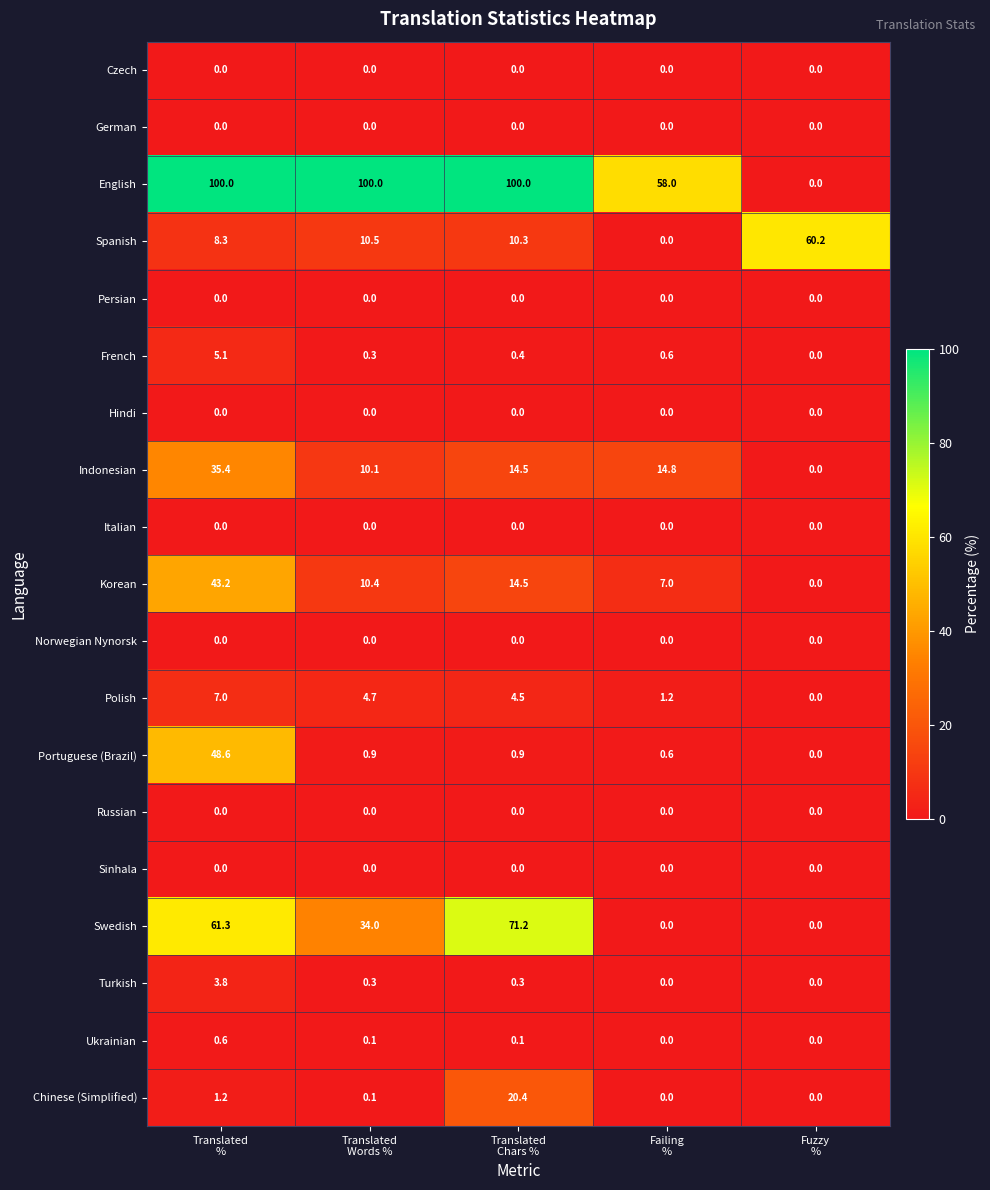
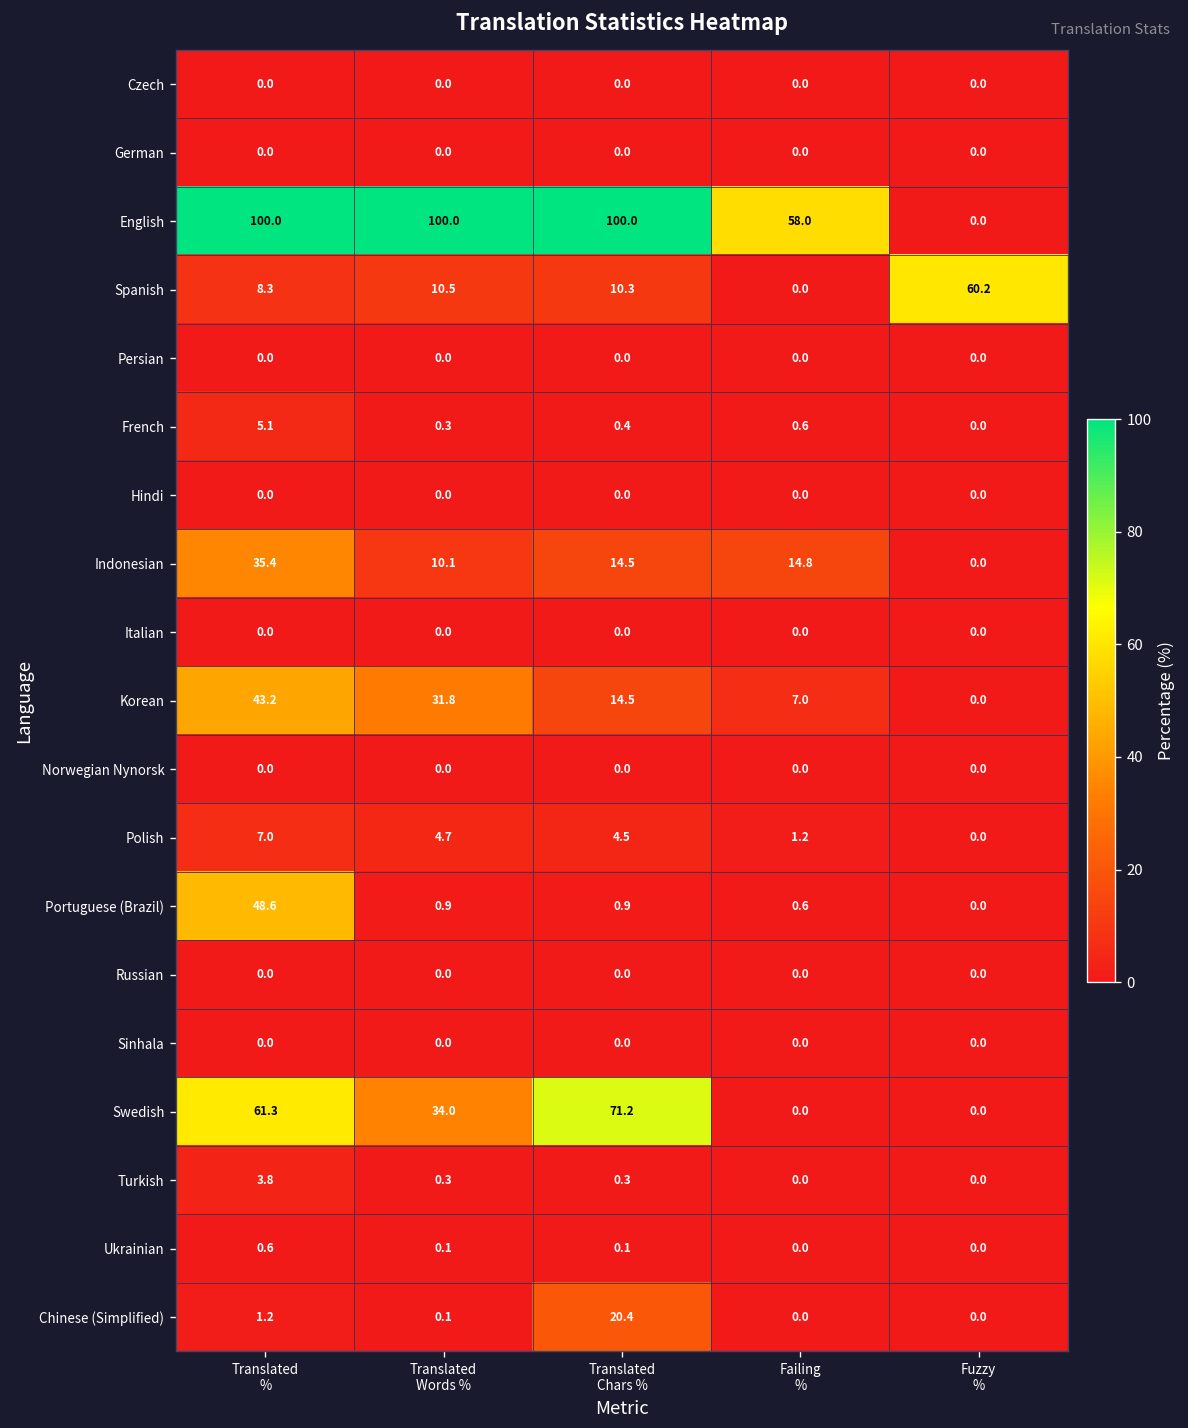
  {
    "Czech": {
      "Translated %": 0.0,
      "Translated Words %": 0.0,
      "Translated Chars %": 0.0,
      "Failing %": 0.0,
      "Fuzzy %": 0.0
    },
    "German": {
      "Translated %": 0.0,
      "Translated Words %": 0.0,
      "Translated Chars %": 0.0,
      "Failing %": 0.0,
      "Fuzzy %": 0.0
    },
    "English": {
      "Translated %": 100.0,
      "Translated Words %": 100.0,
      "Translated Chars %": 100.0,
      "Failing %": 58.0,
      "Fuzzy %": 0.0
    },
    "Spanish": {
      "Translated %": 8.3,
      "Translated Words %": 10.5,
      "Translated Chars %": 10.3,
      "Failing %": 0.0,
      "Fuzzy %": 60.2
    },
    "Persian": {
      "Translated %": 0.0,
      "Translated Words %": 0.0,
      "Translated Chars %": 0.0,
      "Failing %": 0.0,
      "Fuzzy %": 0.0
    },
    "French": {
      "Translated %": 5.1,
      "Translated Words %": 0.3,
      "Translated Chars %": 0.4,
      "Failing %": 0.6,
      "Fuzzy %": 0.0
    },
    "Hindi": {
      "Translated %": 0.0,
      "Translated Words %": 0.0,
      "Translated Chars %": 0.0,
      "Failing %": 0.0,
      "Fuzzy %": 0.0
    },
    "Indonesian": {
      "Translated %": 35.4,
      "Translated Words %": 10.1,
      "Translated Chars %": 14.5,
      "Failing %": 14.8,
      "Fuzzy %": 0.0
    },
    "Italian": {
      "Translated %": 0.0,
      "Translated Words %": 0.0,
      "Translated Chars %": 0.0,
      "Failing %": 0.0,
      "Fuzzy %": 0.0
    },
    "Korean": {
      "Translated %": 43.2,
-     "Translated Words %": 10.4,
+     "Translated Words %": 31.8,
      "Translated Chars %": 14.5,
      "Failing %": 7.0,
      "Fuzzy %": 0.0
    },
    "Norwegian Nynorsk": {
      "Translated %": 0.0,
      "Translated Words %": 0.0,
      "Translated Chars %": 0.0,
      "Failing %": 0.0,
      "Fuzzy %": 0.0
    },
    "Polish": {
      "Translated %": 7.0,
      "Translated Words %": 4.7,
      "Translated Chars %": 4.5,
      "Failing %": 1.2,
      "Fuzzy %": 0.0
    },
    "Portuguese (Brazil)": {
      "Translated %": 48.6,
      "Translated Words %": 0.9,
      "Translated Chars %": 0.9,
      "Failing %": 0.6,
      "Fuzzy %": 0.0
    },
    "Russian": {
      "Translated %": 0.0,
      "Translated Words %": 0.0,
      "Translated Chars %": 0.0,
      "Failing %": 0.0,
      "Fuzzy %": 0.0
    },
    "Sinhala": {
      "Translated %": 0.0,
      "Translated Words %": 0.0,
      "Translated Chars %": 0.0,
      "Failing %": 0.0,
      "Fuzzy %": 0.0
    },
    "Swedish": {
      "Translated %": 61.3,
      "Translated Words %": 34.0,
      "Translated Chars %": 71.2,
      "Failing %": 0.0,
      "Fuzzy %": 0.0
    },
    "Turkish": {
      "Translated %": 3.8,
      "Translated Words %": 0.3,
      "Translated Chars %": 0.3,
      "Failing %": 0.0,
      "Fuzzy %": 0.0
    },
    "Ukrainian": {
      "Translated %": 0.6,
      "Translated Words %": 0.1,
      "Translated Chars %": 0.1,
      "Failing %": 0.0,
      "Fuzzy %": 0.0
    },
    "Chinese (Simplified)": {
      "Translated %": 1.2,
      "Translated Words %": 0.1,
      "Translated Chars %": 20.4,
      "Failing %": 0.0,
      "Fuzzy %": 0.0
    }
  }
